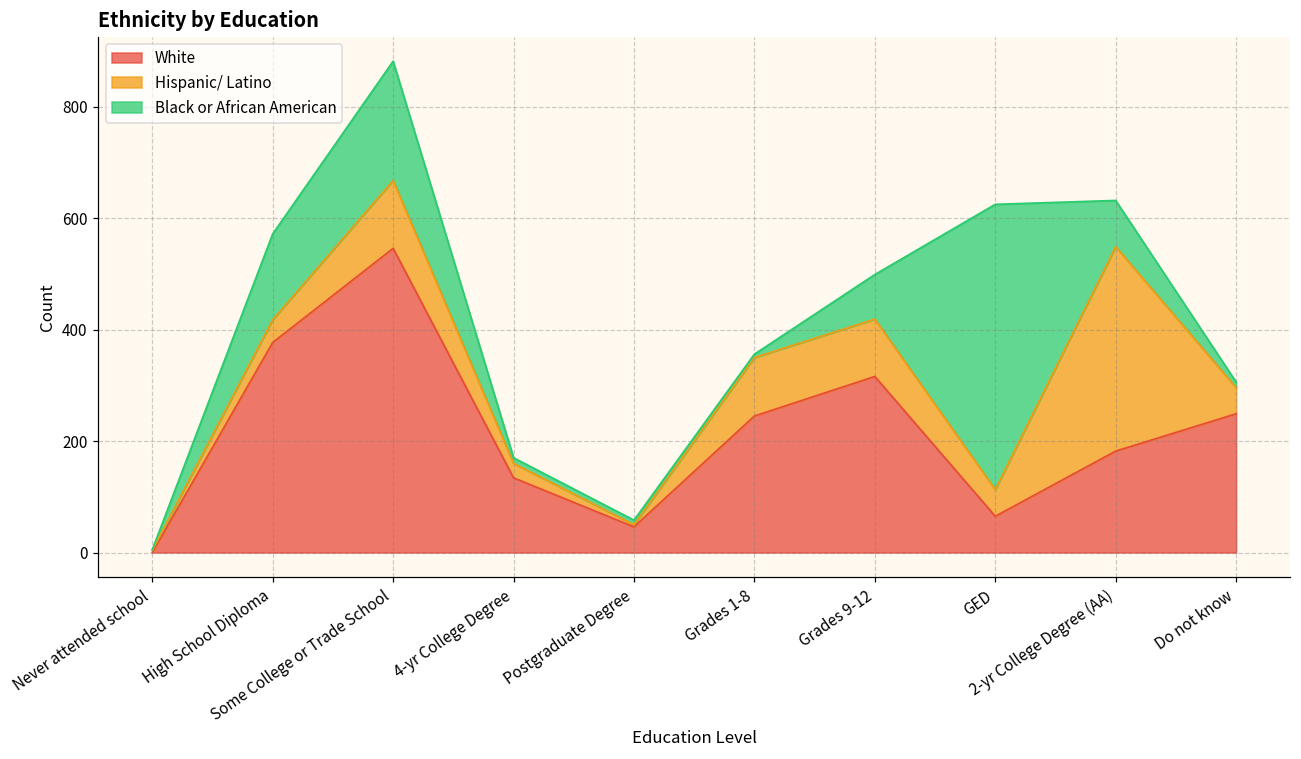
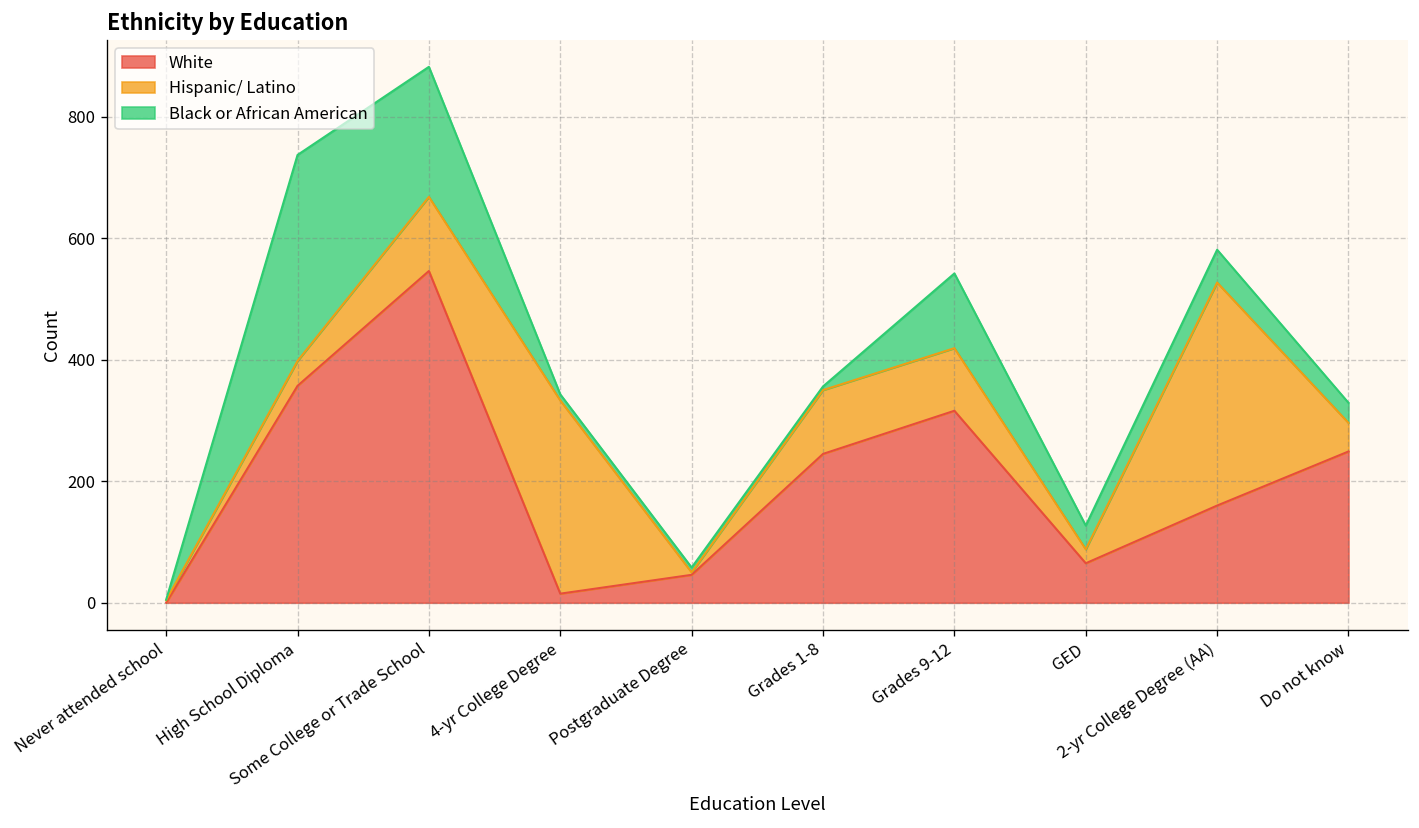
  {
    "White": {
-     "High School Diploma": 380,
+     "High School Diploma": 360,
      "Some College or Trade School": 550,
-     "4-yr College Degree": 130,
+     "4-yr College Degree": 20,
      "Grades 1-8": 250,
      "Grades 9-12": 320,
      "GED": 70,
-     "2-yr College Degree (AA)": 180,
+     "2-yr College Degree (AA)": 160,
      "Do not know": 250
    },
    "Hispanic/ Latino": {
      "High School Diploma": 40,
      "Some College or Trade School": 120,
-     "4-yr College Degree": 30,
+     "4-yr College Degree": 320,
      "Grades 1-8": 110,
      "Grades 9-12": 100,
-     "GED": 50,
+     "GED": 20,
      "2-yr College Degree (AA)": 370,
      "Do not know": 50
    },
    "Black or African American": {
-     "High School Diploma": 150,
+     "High School Diploma": 340,
      "Some College or Trade School": 210,
      "4-yr College Degree": 10,
      "Postgraduate Degree": 10,
      "Grades 1-8": 10,
-     "Grades 9-12": 80,
-     "GED": 510,
-     "2-yr College Degree (AA)": 80,
-     "Do not know": 10
+     "Grades 9-12": 120,
+     "GED": 40,
+     "2-yr College Degree (AA)": 50,
+     "Do not know": 30
    }
  }
